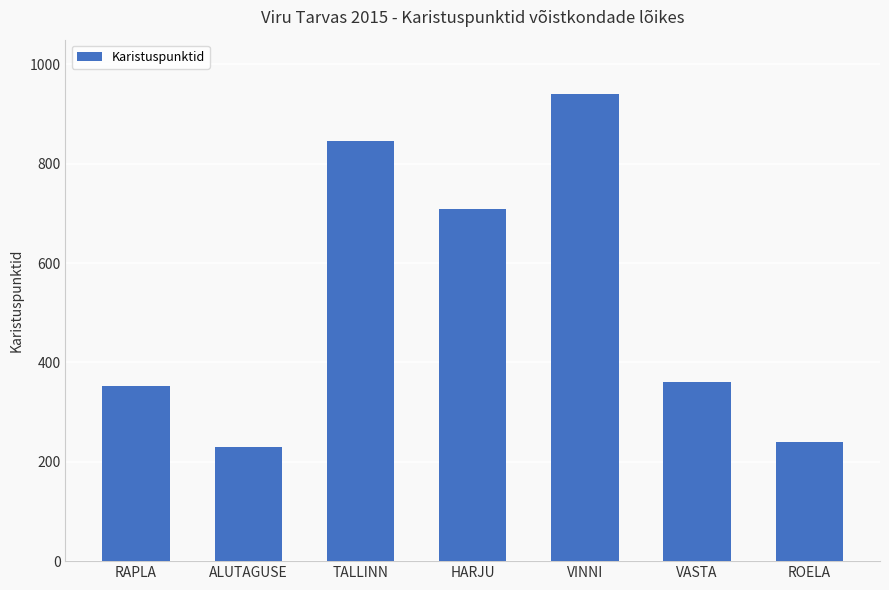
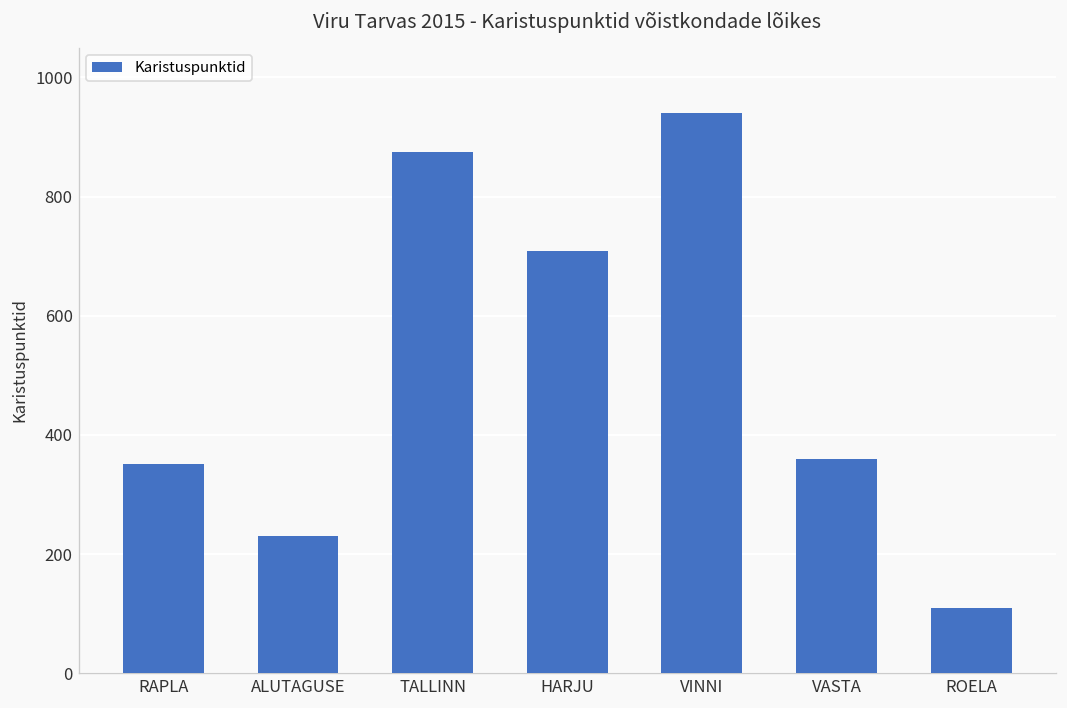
  {
    "RAPLA": 350,
    "ALUTAGUSE": 230,
-   "TALLINN": 850,
+   "TALLINN": 870,
    "HARJU": 710,
    "VINNI": 940,
    "VASTA": 360,
-   "ROELA": 240
+   "ROELA": 110
  }
